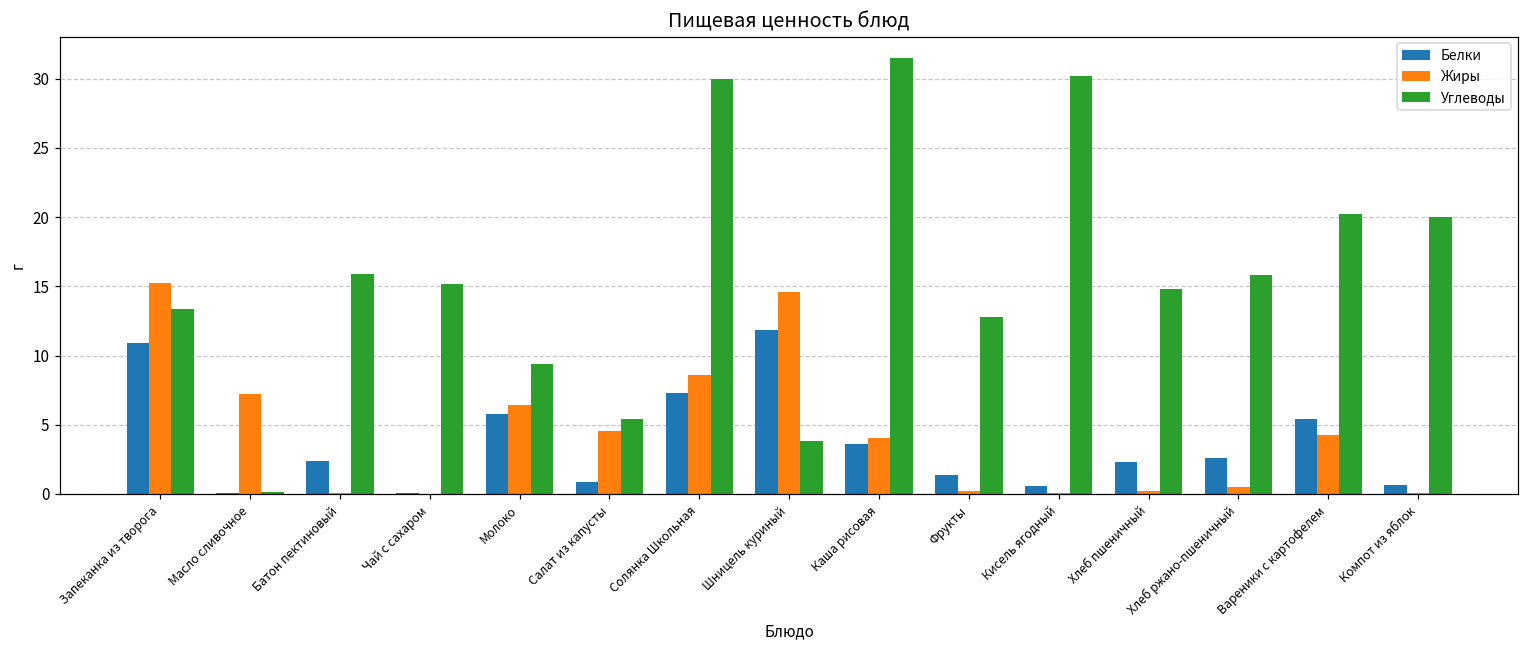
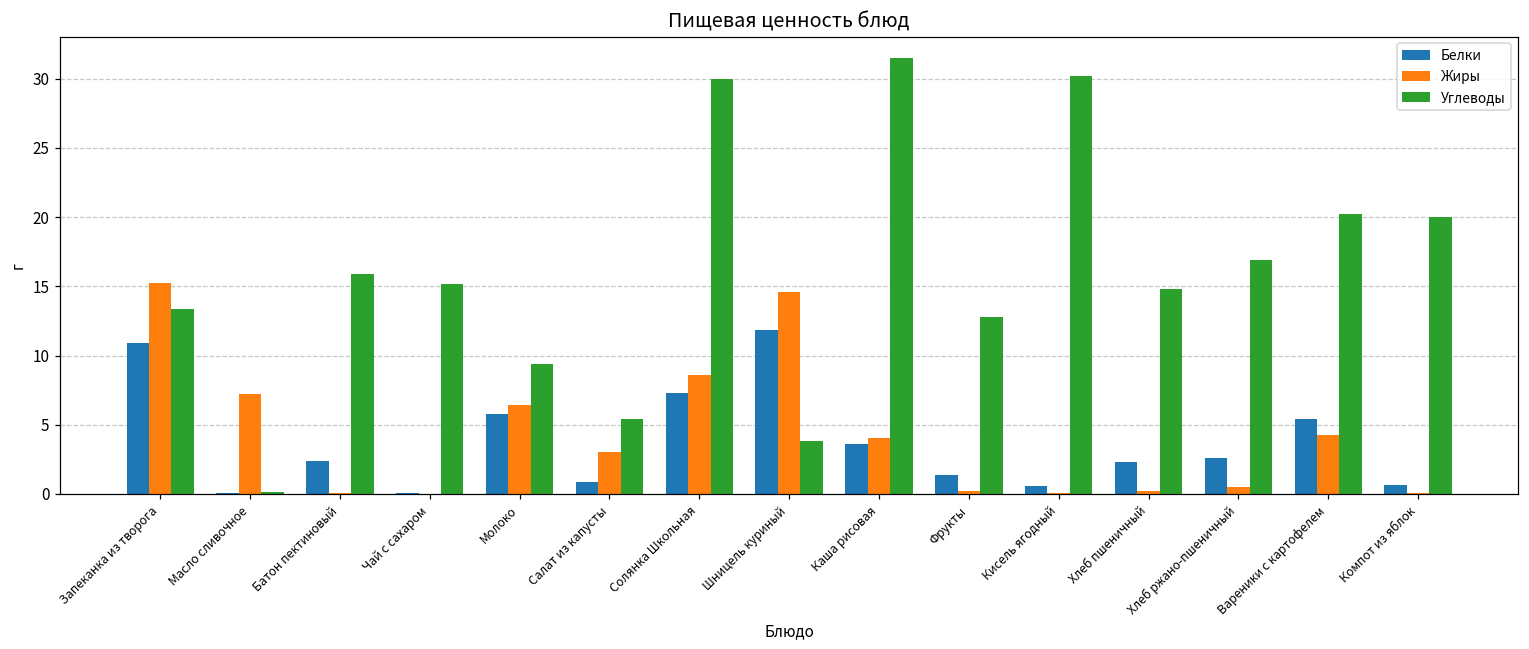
  {
    "Белки": {
      "Запеканка из творога": 10.9,
      "Батон пектиновый": 2.4,
      "Молоко": 5.8,
      "Салат из капусты": 0.9,
      "Солянка Школьная": 7.3,
      "Шницель куриный": 11.8,
      "Каша рисовая": 3.6,
      "Фрукты": 1.4,
      "Кисель ягодный": 0.6,
      "Хлеб пшеничный": 2.3,
      "Хлеб ржано-пшеничный": 2.6,
      "Вареники с картофелем": 5.4,
      "Компот из яблок": 0.7
    },
    "Жиры": {
      "Запеканка из творога": 15.2,
      "Масло сливочное": 7.3,
      "Молоко": 6.4,
-     "Салат из капусты": 4.5,
+     "Салат из капусты": 3.1,
      "Солянка Школьная": 8.6,
      "Шницель куриный": 14.6,
      "Каша рисовая": 4.0,
      "Фрукты": 0.2,
      "Хлеб пшеничный": 0.2,
      "Хлеб ржано-пшеничный": 0.5,
      "Вареники с картофелем": 4.3
    },
    "Углеводы": {
      "Запеканка из творога": 13.3,
      "Батон пектиновый": 15.9,
      "Чай с сахаром": 15.2,
      "Молоко": 9.4,
      "Салат из капусты": 5.4,
      "Солянка Школьная": 30.0,
      "Шницель куриный": 3.8,
      "Каша рисовая": 31.5,
      "Фрукты": 12.8,
      "Кисель ягодный": 30.2,
      "Хлеб пшеничный": 14.8,
-     "Хлеб ржано-пшеничный": 15.8,
+     "Хлеб ржано-пшеничный": 16.9,
      "Вареники с картофелем": 20.2,
      "Компот из яблок": 20.0
    }
  }
